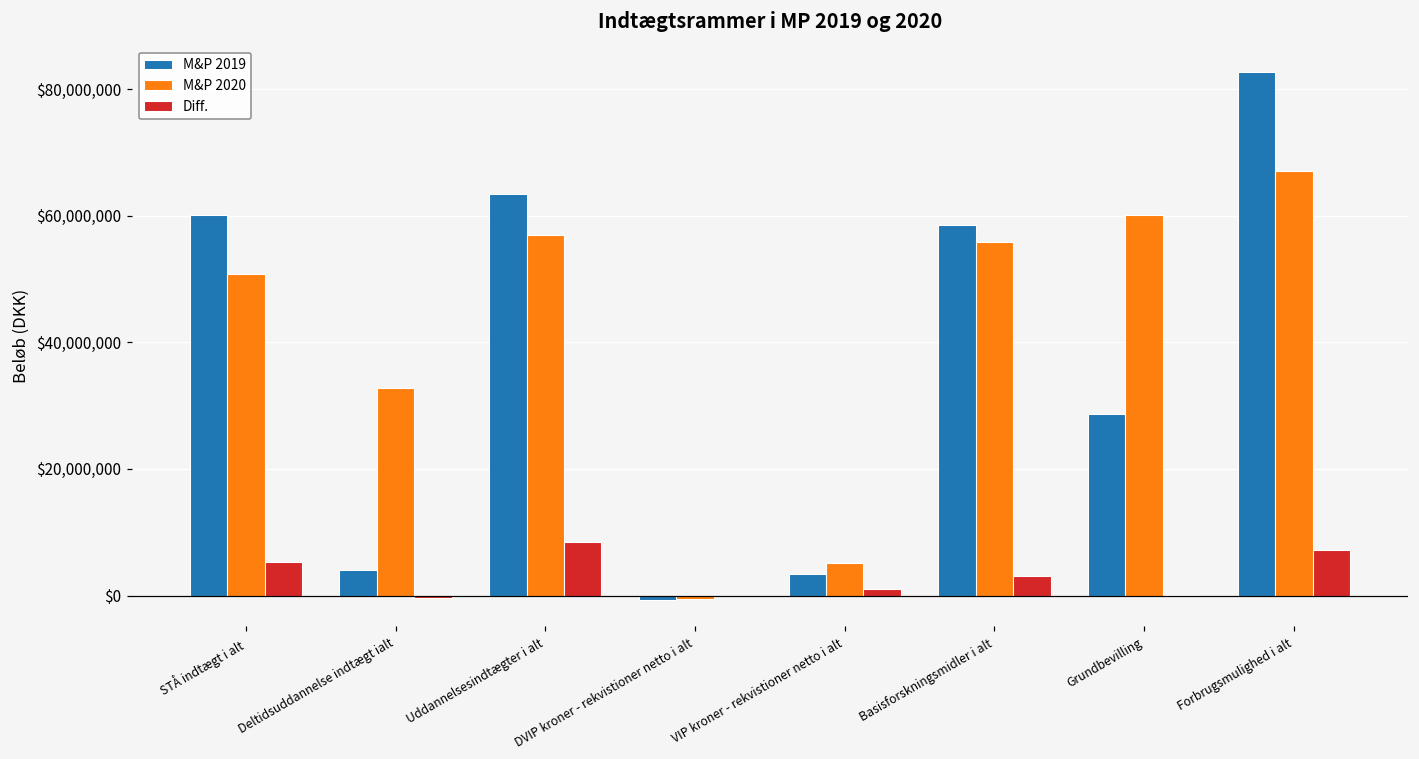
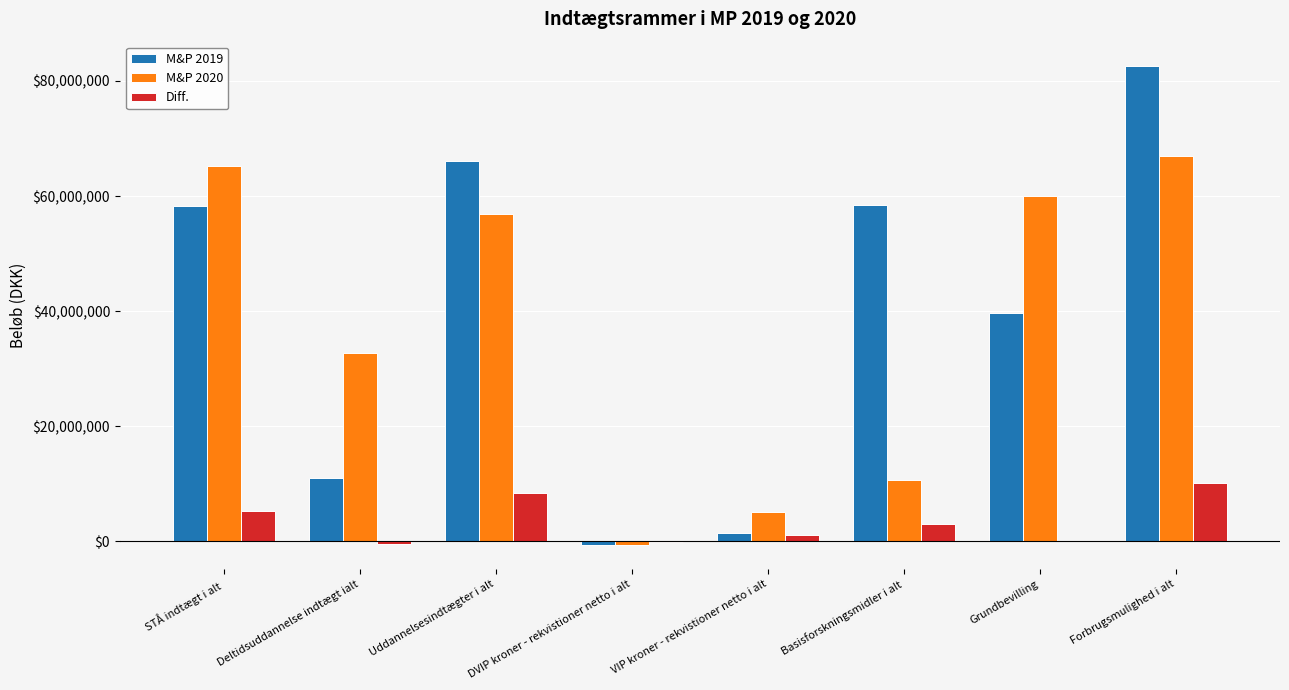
  {
    "M&P 2019": {
-     "STÅ indtægt i alt": "$60,000,000",
-     "Deltidsuddannelse indtægt ialt": "$4,000,000",
-     "Uddannelsesindtægter i alt": "$63,000,000",
+     "STÅ indtægt i alt": "$58,000,000",
+     "Deltidsuddannelse indtægt ialt": "$11,000,000",
+     "Uddannelsesindtægter i alt": "$66,000,000",
      "DVIP kroner - rekvistioner netto i alt": "$-1,000,000",
-     "VIP kroner - rekvistioner netto i alt": "$3,000,000",
+     "VIP kroner - rekvistioner netto i alt": "$1,000,000",
      "Basisforskningsmidler i alt": "$59,000,000",
-     "Grundbevilling": "$29,000,000",
+     "Grundbevilling": "$40,000,000",
      "Forbrugsmulighed i alt": "$83,000,000"
    },
    "M&P 2020": {
-     "STÅ indtægt i alt": "$51,000,000",
+     "STÅ indtægt i alt": "$65,000,000",
      "Deltidsuddannelse indtægt ialt": "$33,000,000",
      "Uddannelsesindtægter i alt": "$57,000,000",
      "DVIP kroner - rekvistioner netto i alt": "$-1,000,000",
      "VIP kroner - rekvistioner netto i alt": "$5,000,000",
-     "Basisforskningsmidler i alt": "$56,000,000",
+     "Basisforskningsmidler i alt": "$11,000,000",
      "Grundbevilling": "$60,000,000",
      "Forbrugsmulighed i alt": "$67,000,000"
    },
    "Diff.": {
      "STÅ indtægt i alt": "$5,000,000",
      "Uddannelsesindtægter i alt": "$8,000,000",
      "VIP kroner - rekvistioner netto i alt": "$1,000,000",
      "Basisforskningsmidler i alt": "$3,000,000",
-     "Forbrugsmulighed i alt": "$7,000,000"
+     "Forbrugsmulighed i alt": "$10,000,000"
    }
  }
